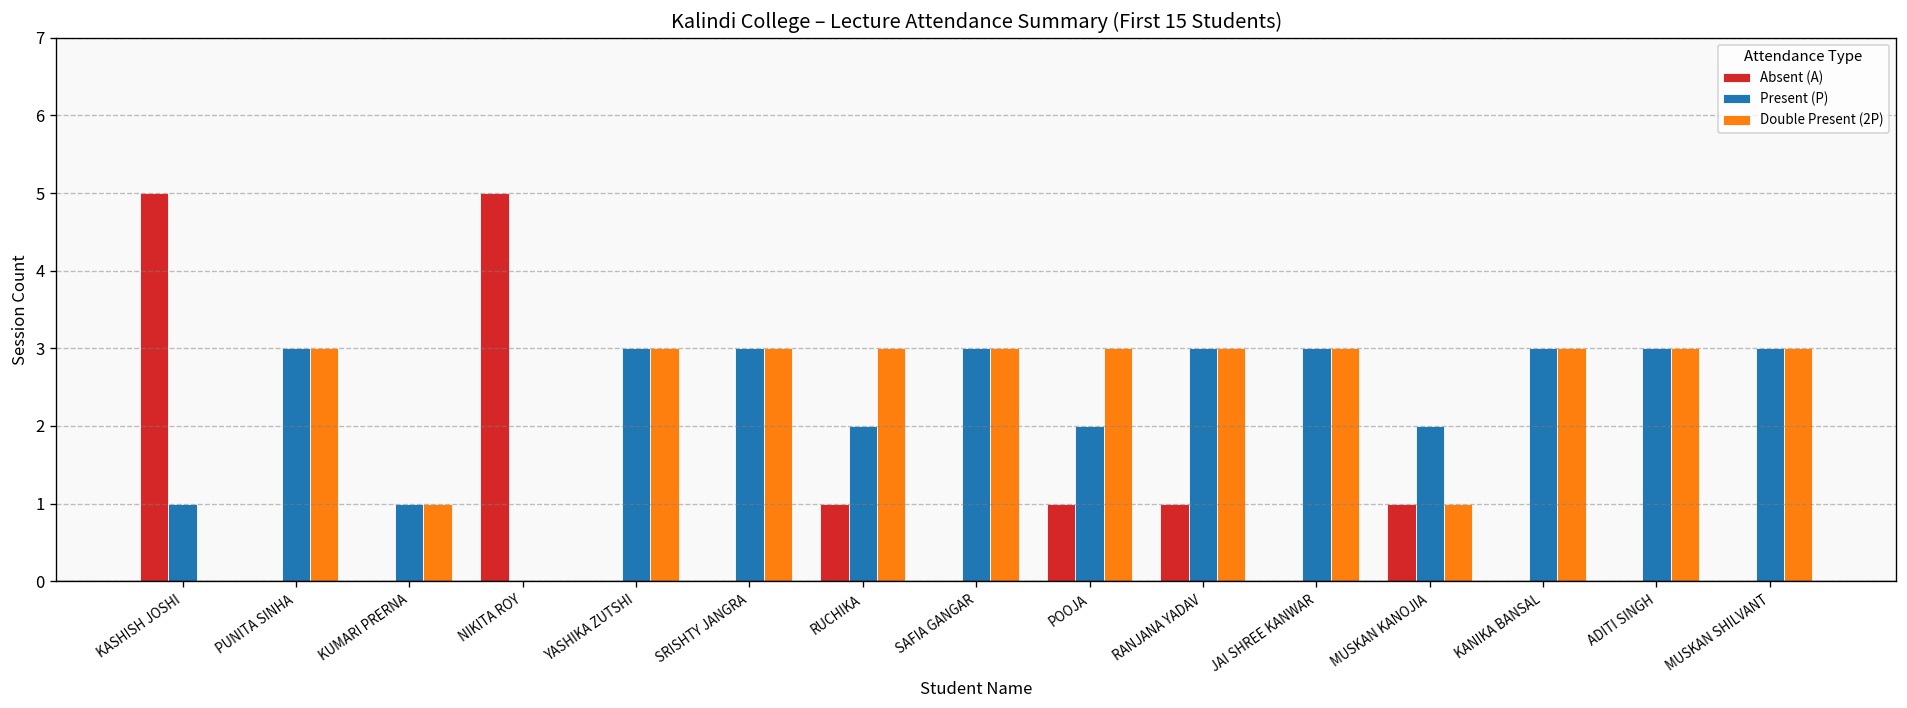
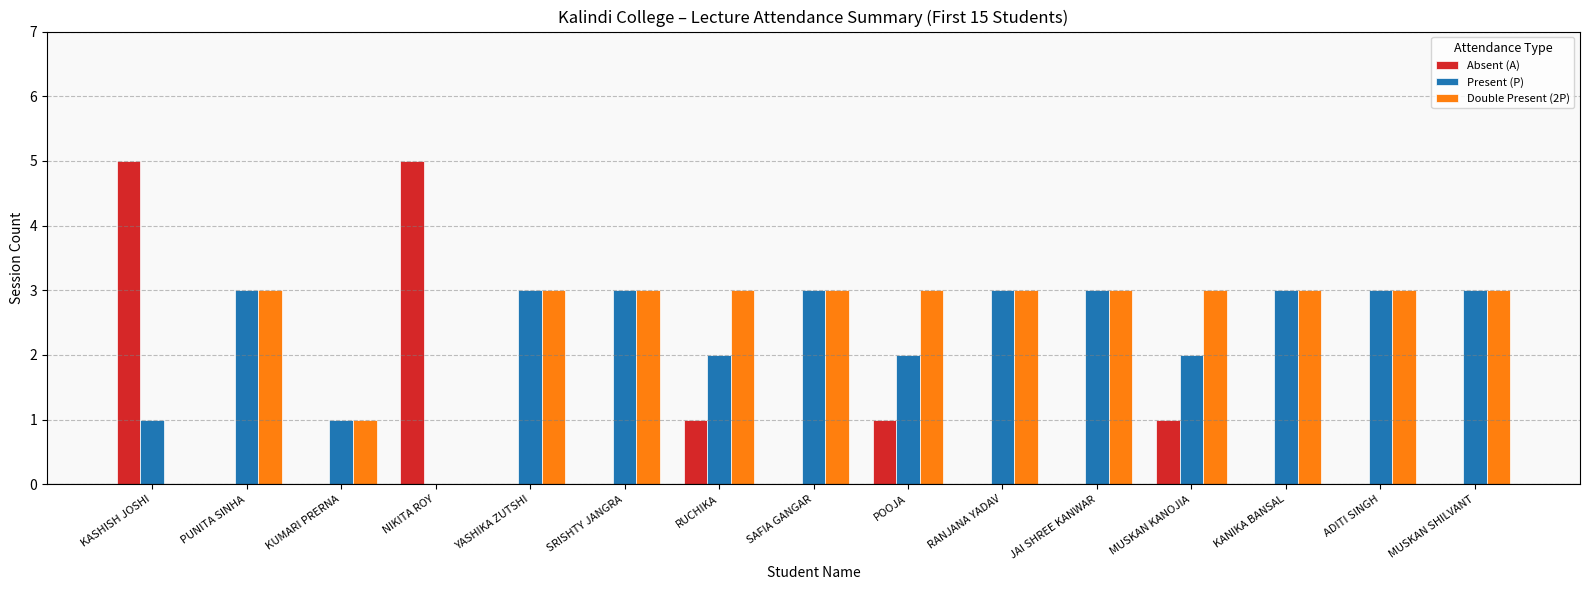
  {
    "Absent (A)": {
      "KASHISH JOSHI": 5,
      "PUNITA SINHA": 0,
      "KUMARI PRERNA": 0,
      "NIKITA ROY": 5,
      "YASHIKA ZUTSHI": 0,
      "SRISHTY JANGRA": 0,
      "RUCHIKA": 1,
      "SAFIA GANGAR": 0,
      "POOJA": 1,
-     "RANJANA YADAV": 1,
+     "RANJANA YADAV": 0,
      "JAI SHREE KANWAR": 0,
      "MUSKAN KANOJIA": 1,
      "KANIKA BANSAL": 0,
      "ADITI SINGH": 0,
      "MUSKAN SHILVANT": 0
    },
    "Present (P)": {
      "KASHISH JOSHI": 1,
      "PUNITA SINHA": 3,
      "KUMARI PRERNA": 1,
      "NIKITA ROY": 0,
      "YASHIKA ZUTSHI": 3,
      "SRISHTY JANGRA": 3,
      "RUCHIKA": 2,
      "SAFIA GANGAR": 3,
      "POOJA": 2,
      "RANJANA YADAV": 3,
      "JAI SHREE KANWAR": 3,
      "MUSKAN KANOJIA": 2,
      "KANIKA BANSAL": 3,
      "ADITI SINGH": 3,
      "MUSKAN SHILVANT": 3
    },
    "Double Present (2P)": {
      "KASHISH JOSHI": 0,
      "PUNITA SINHA": 3,
      "KUMARI PRERNA": 1,
      "NIKITA ROY": 0,
      "YASHIKA ZUTSHI": 3,
      "SRISHTY JANGRA": 3,
      "RUCHIKA": 3,
      "SAFIA GANGAR": 3,
      "POOJA": 3,
      "RANJANA YADAV": 3,
      "JAI SHREE KANWAR": 3,
-     "MUSKAN KANOJIA": 1,
+     "MUSKAN KANOJIA": 3,
      "KANIKA BANSAL": 3,
      "ADITI SINGH": 3,
      "MUSKAN SHILVANT": 3
    }
  }
